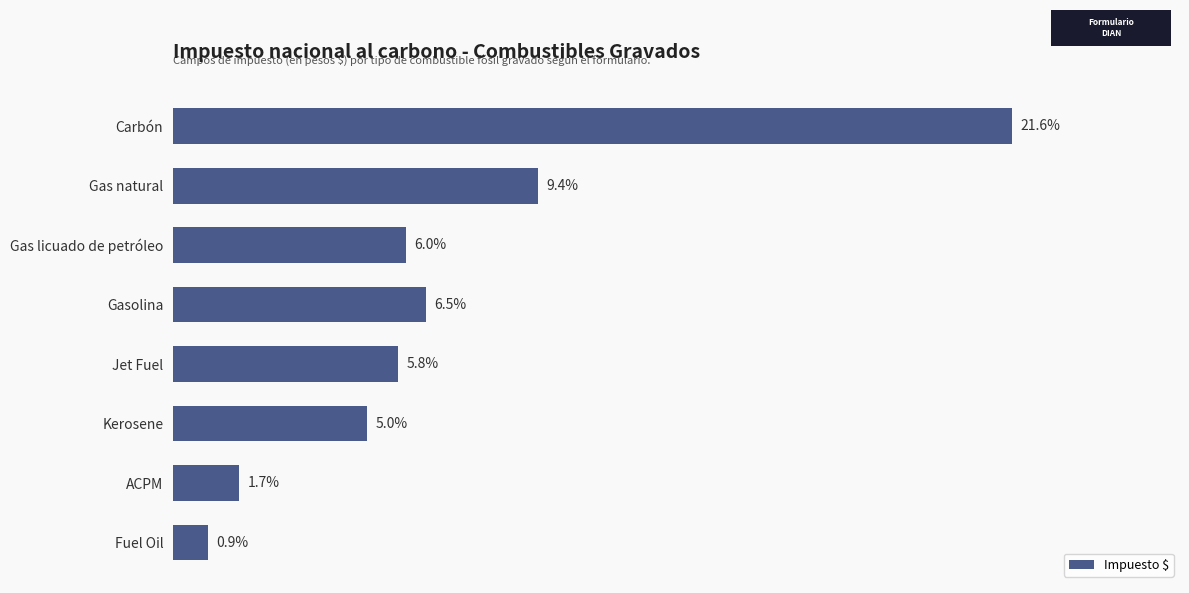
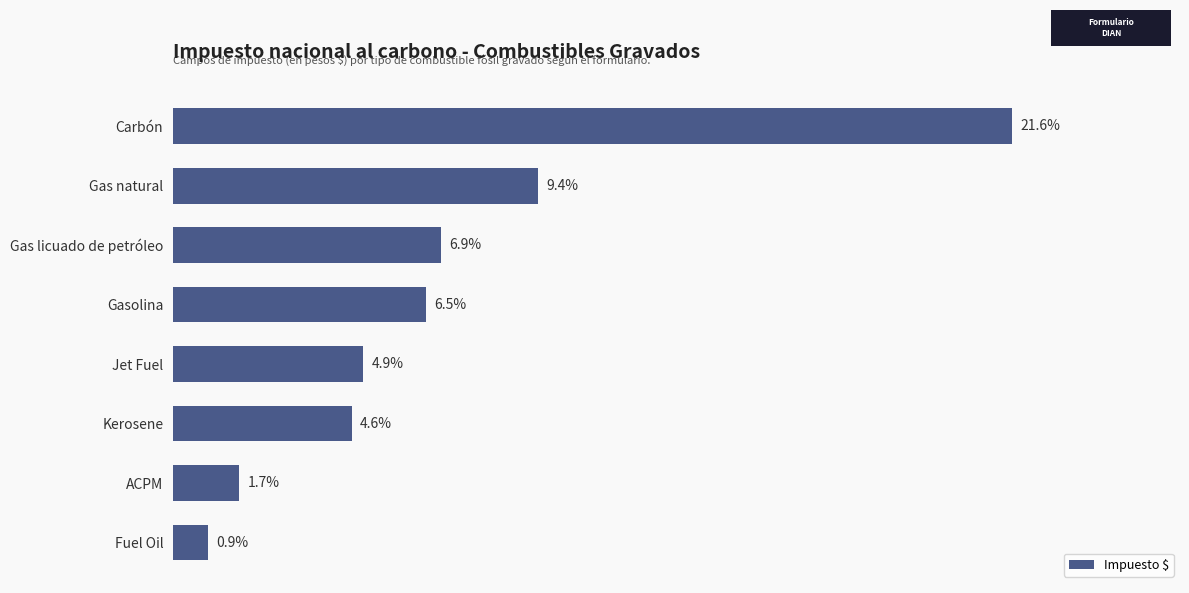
  {
    "Carbón": "21.6%",
    "Gas natural": "9.4%",
-   "Gas licuado de petróleo": "6.0%",
+   "Gas licuado de petróleo": "6.9%",
    "Gasolina": "6.5%",
-   "Jet Fuel": "5.8%",
-   "Kerosene": "5.0%",
+   "Jet Fuel": "4.9%",
+   "Kerosene": "4.6%",
    "ACPM": "1.7%",
    "Fuel Oil": "0.9%"
  }
